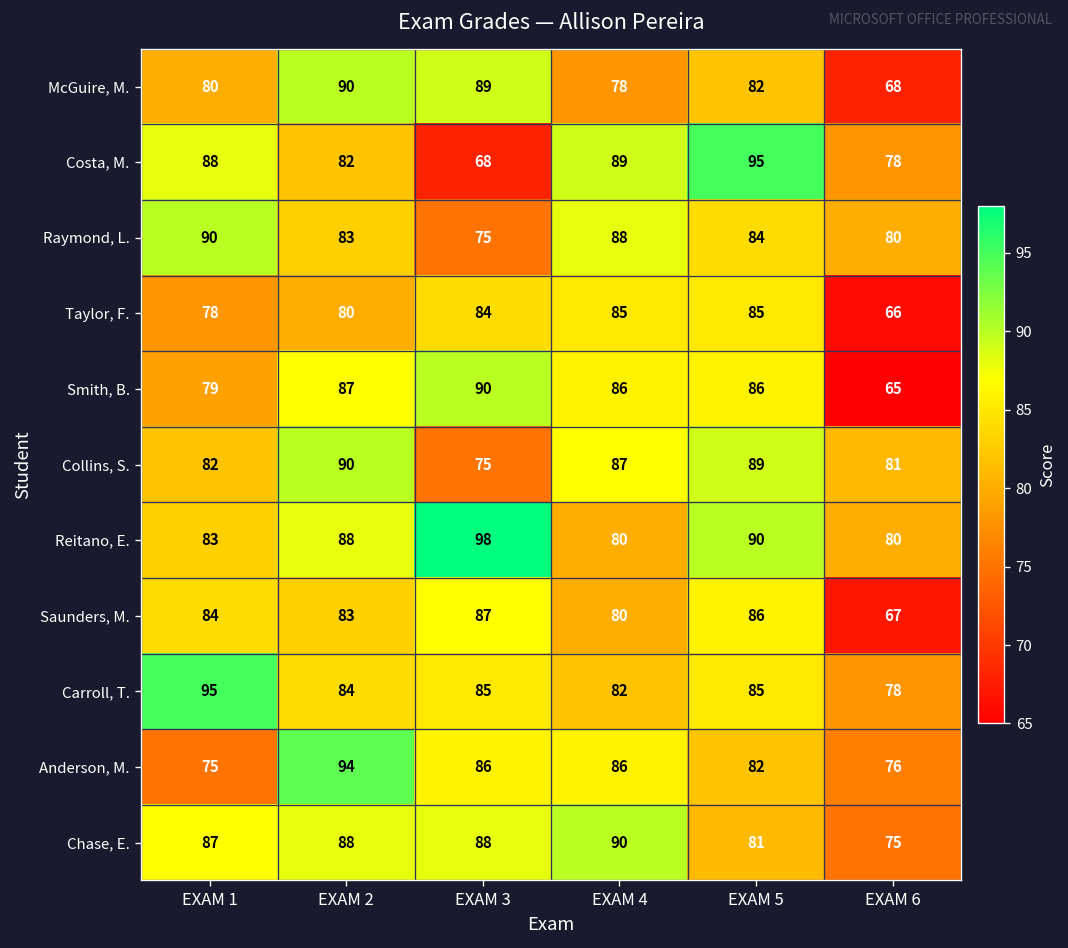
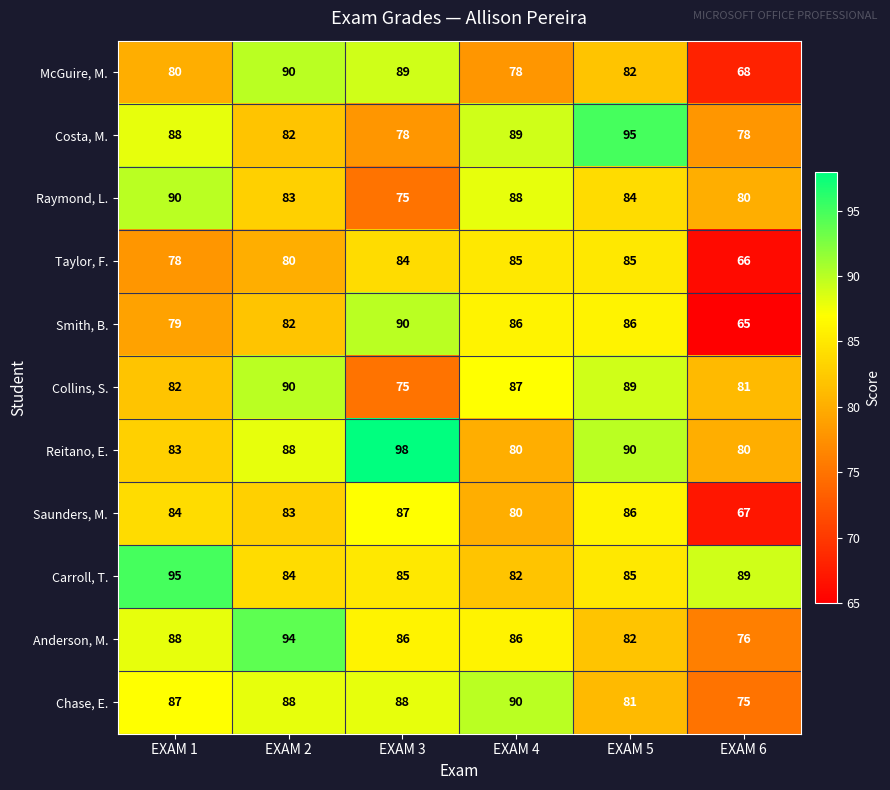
  {
    "McGuire, M.": {
      "EXAM 1": 80,
      "EXAM 2": 90,
      "EXAM 3": 89,
      "EXAM 4": 78,
      "EXAM 5": 82,
      "EXAM 6": 68
    },
    "Costa, M.": {
      "EXAM 1": 88,
      "EXAM 2": 82,
-     "EXAM 3": 68,
+     "EXAM 3": 78,
      "EXAM 4": 89,
      "EXAM 5": 95,
      "EXAM 6": 78
    },
    "Raymond, L.": {
      "EXAM 1": 90,
      "EXAM 2": 83,
      "EXAM 3": 75,
      "EXAM 4": 88,
      "EXAM 5": 84,
      "EXAM 6": 80
    },
    "Taylor, F.": {
      "EXAM 1": 78,
      "EXAM 2": 80,
      "EXAM 3": 84,
      "EXAM 4": 85,
      "EXAM 5": 85,
      "EXAM 6": 66
    },
    "Smith, B.": {
      "EXAM 1": 79,
-     "EXAM 2": 87,
+     "EXAM 2": 82,
      "EXAM 3": 90,
      "EXAM 4": 86,
      "EXAM 5": 86,
      "EXAM 6": 65
    },
    "Collins, S.": {
      "EXAM 1": 82,
      "EXAM 2": 90,
      "EXAM 3": 75,
      "EXAM 4": 87,
      "EXAM 5": 89,
      "EXAM 6": 81
    },
    "Reitano, E.": {
      "EXAM 1": 83,
      "EXAM 2": 88,
      "EXAM 3": 98,
      "EXAM 4": 80,
      "EXAM 5": 90,
      "EXAM 6": 80
    },
    "Saunders, M.": {
      "EXAM 1": 84,
      "EXAM 2": 83,
      "EXAM 3": 87,
      "EXAM 4": 80,
      "EXAM 5": 86,
      "EXAM 6": 67
    },
    "Carroll, T.": {
      "EXAM 1": 95,
      "EXAM 2": 84,
      "EXAM 3": 85,
      "EXAM 4": 82,
      "EXAM 5": 85,
-     "EXAM 6": 78
+     "EXAM 6": 89
    },
    "Anderson, M.": {
-     "EXAM 1": 75,
+     "EXAM 1": 88,
      "EXAM 2": 94,
      "EXAM 3": 86,
      "EXAM 4": 86,
      "EXAM 5": 82,
      "EXAM 6": 76
    },
    "Chase, E.": {
      "EXAM 1": 87,
      "EXAM 2": 88,
      "EXAM 3": 88,
      "EXAM 4": 90,
      "EXAM 5": 81,
      "EXAM 6": 75
    }
  }
